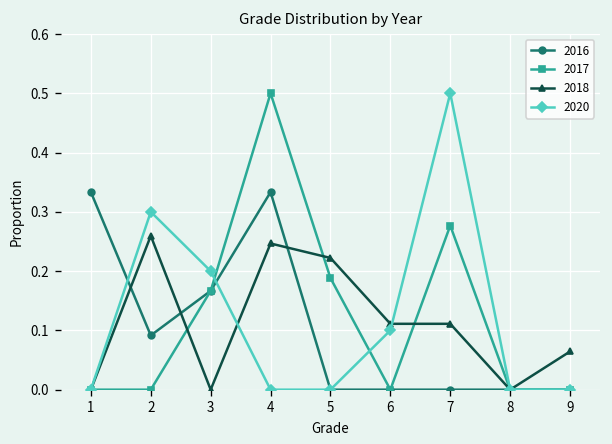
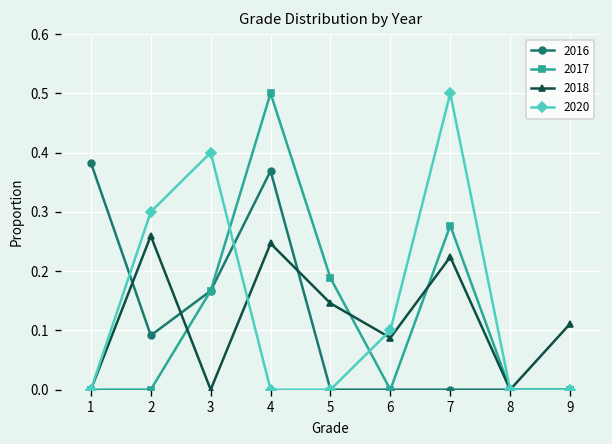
  {
    "2016": {
-     "1": 0.33,
+     "1": 0.38,
      "2": 0.09,
-     "4": 0.33,
+     "4": 0.37,
      "7": 0.00
    },
    "2017": {
      "2": 0.00,
      "4": 0.50,
      "5": 0.19,
      "7": 0.28
    },
    "2018": {
      "2": 0.26,
      "3": 0.00,
      "4": 0.25,
-     "5": 0.22,
-     "6": 0.11,
-     "7": 0.11,
-     "9": 0.06
+     "5": 0.15,
+     "6": 0.09,
+     "7": 0.22,
+     "9": 0.11
    },
    "2020": {
      "2": 0.3,
-     "3": 0.2,
+     "3": 0.4,
      "4": 0.0,
      "6": 0.1,
      "7": 0.5
    }
  }
